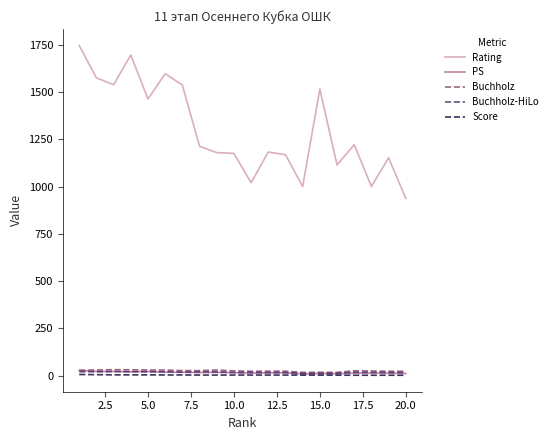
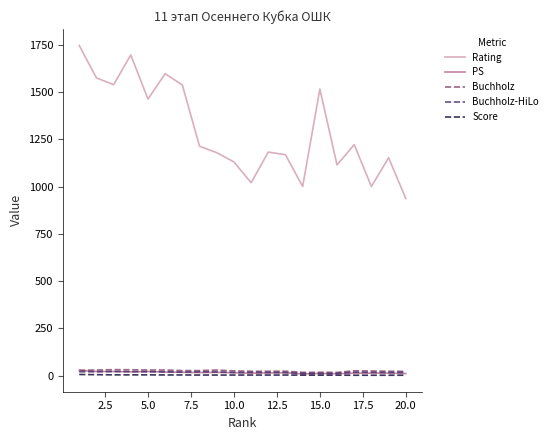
  {
    "Rating": {
      "5.0": 1460,
-     "10.0": 1180,
+     "10.0": 1130,
      "15.0": 1520,
      "20.0": 940
    },
    "Score": {
      "5.0": 10
    }
  }
